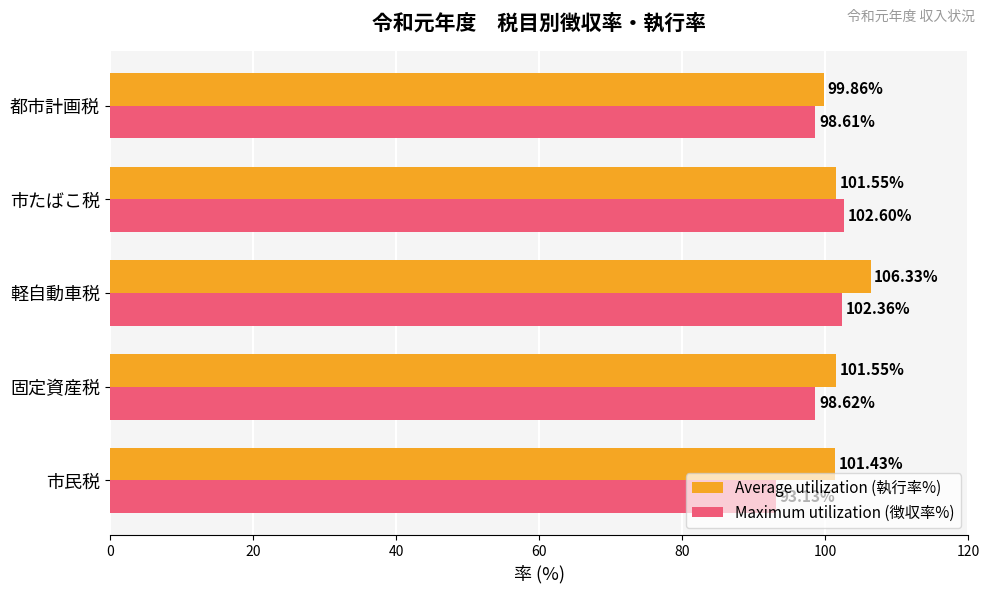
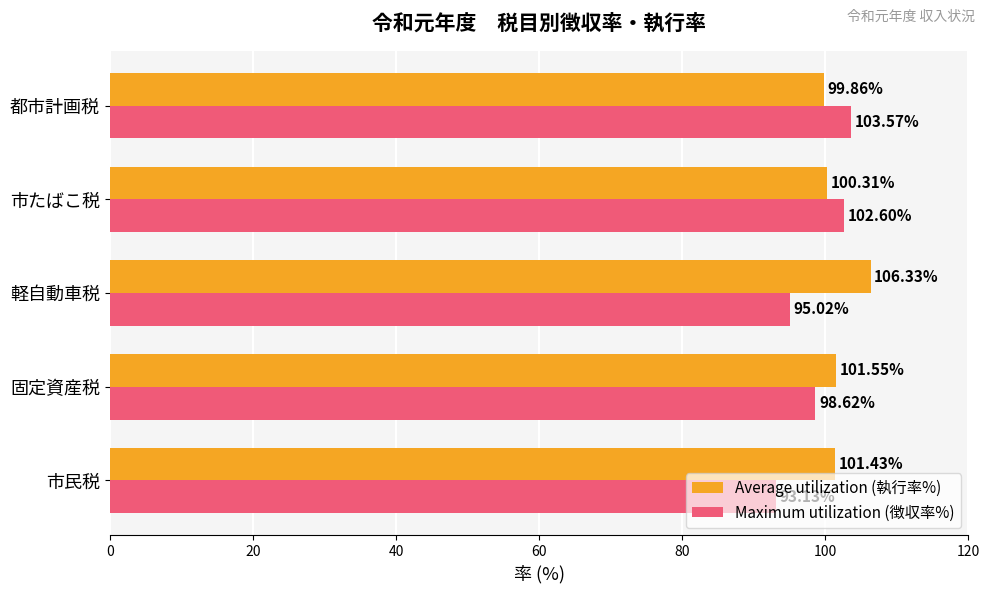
  {
    "Average utilization (執行率%)": {
      "都市計画税": "99.86%",
-     "市たばこ税": "101.55%",
+     "市たばこ税": "100.31%",
      "軽自動車税": "106.33%",
      "固定資産税": "101.55%",
      "市民税": "101.43%"
    },
    "Maximum utilization (徴収率%)": {
-     "都市計画税": "98.61%",
+     "都市計画税": "103.57%",
      "市たばこ税": "102.60%",
-     "軽自動車税": "102.36%",
+     "軽自動車税": "95.02%",
      "固定資産税": "98.62%"
    }
  }
